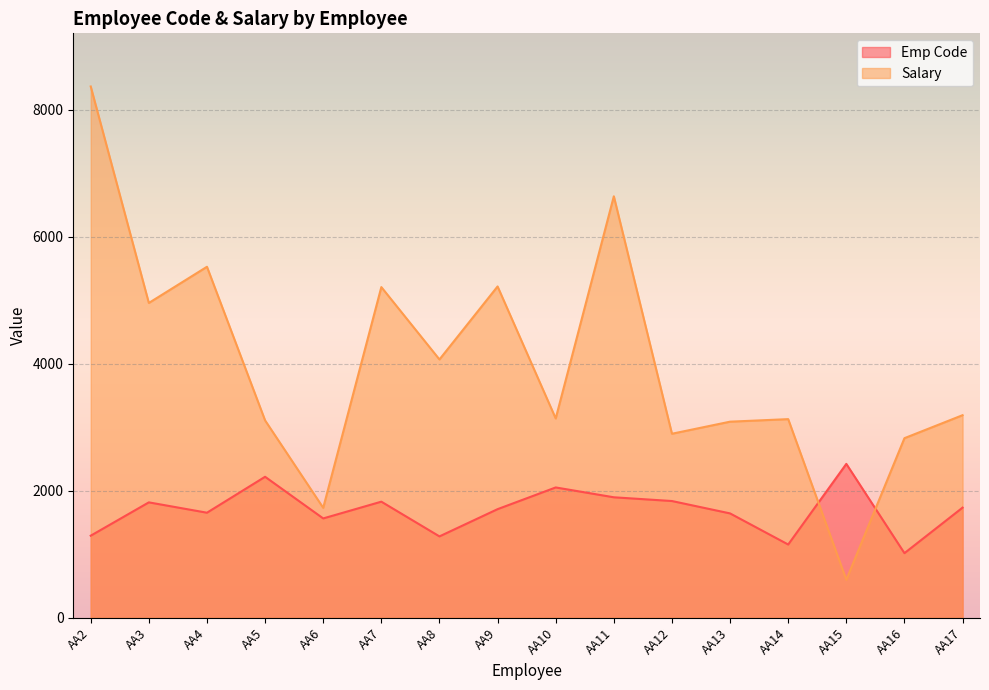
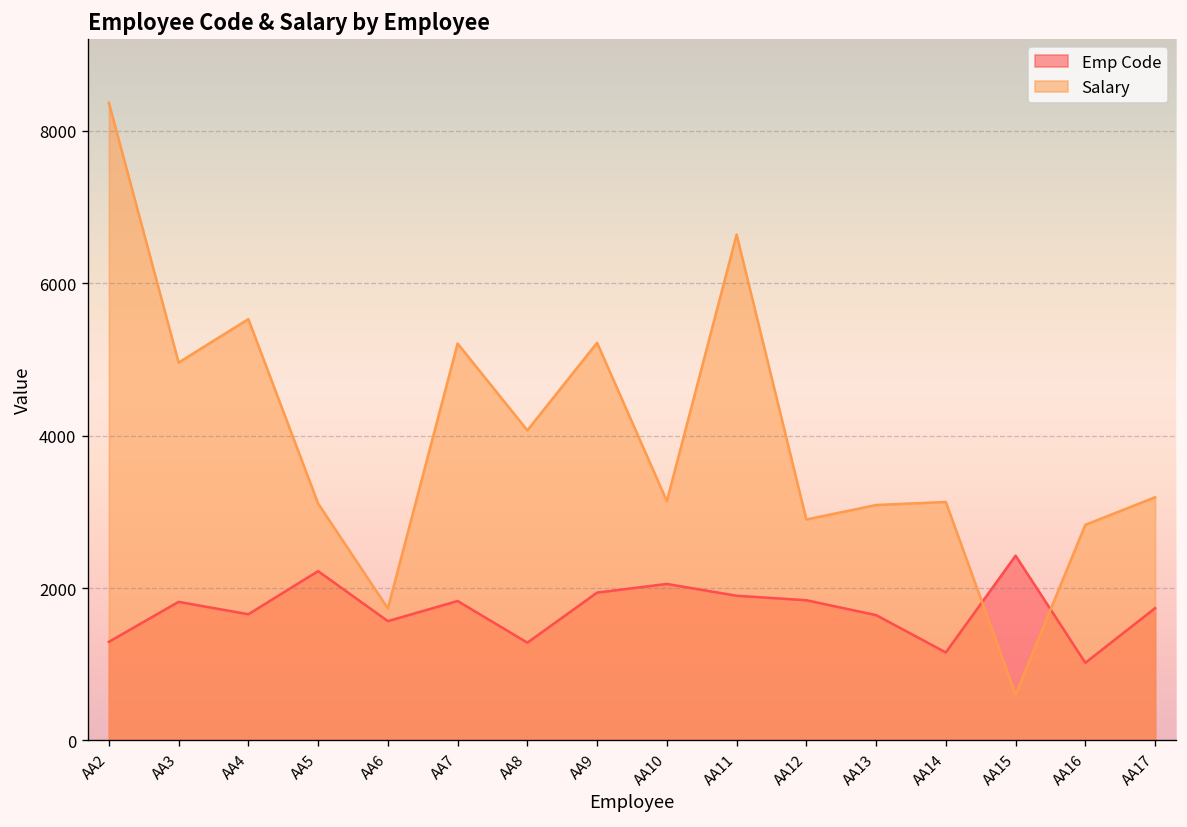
  {
    "Emp Code": {
      "AA2": 1300,
      "AA3": 1800,
      "AA4": 1700,
      "AA5": 2200,
      "AA6": 1600,
      "AA7": 1800,
      "AA8": 1300,
-     "AA9": 1700,
+     "AA9": 1900,
      "AA10": 2100,
      "AA11": 1900,
      "AA12": 1800,
      "AA13": 1600,
      "AA14": 1200,
      "AA15": 2400,
      "AA16": 1000,
      "AA17": 1700
    },
    "Salary": {
      "AA2": 8400,
      "AA3": 5000,
      "AA4": 5500,
      "AA5": 3100,
      "AA6": 1700,
      "AA7": 5200,
      "AA8": 4100,
      "AA9": 5200,
      "AA10": 3100,
      "AA11": 6600,
      "AA12": 2900,
      "AA13": 3100,
      "AA14": 3100,
      "AA15": 600,
      "AA16": 2800,
      "AA17": 3200
    }
  }
